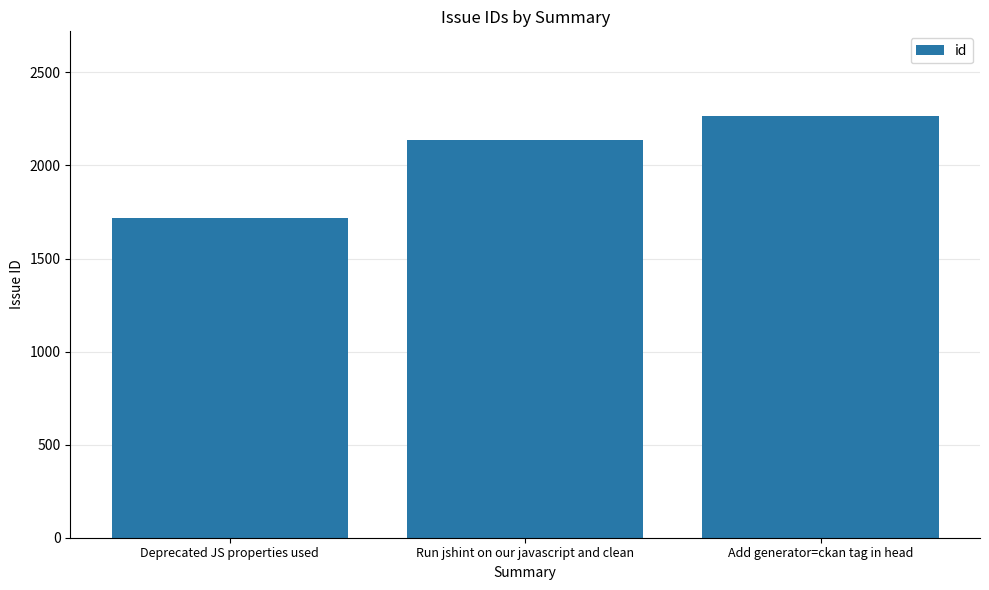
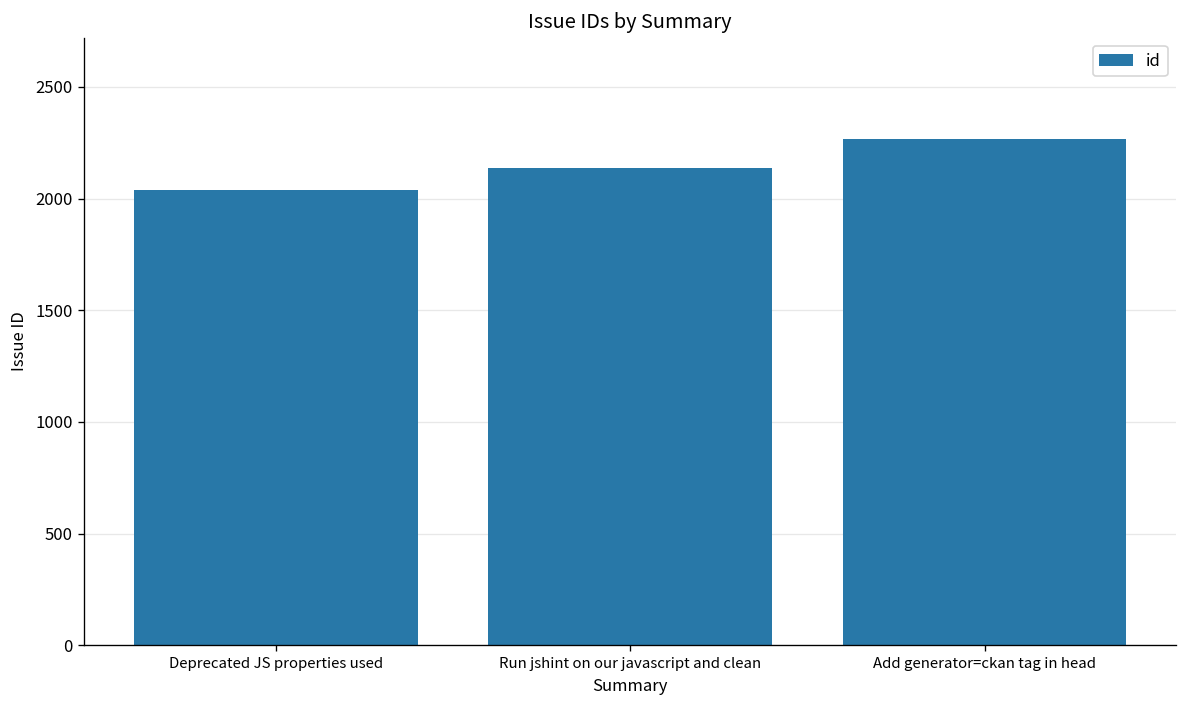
  {
-   "Deprecated JS properties used": 1720,
+   "Deprecated JS properties used": 2040,
    "Run jshint on our javascript and clean": 2140,
    "Add generator=ckan tag in head": 2270
  }
